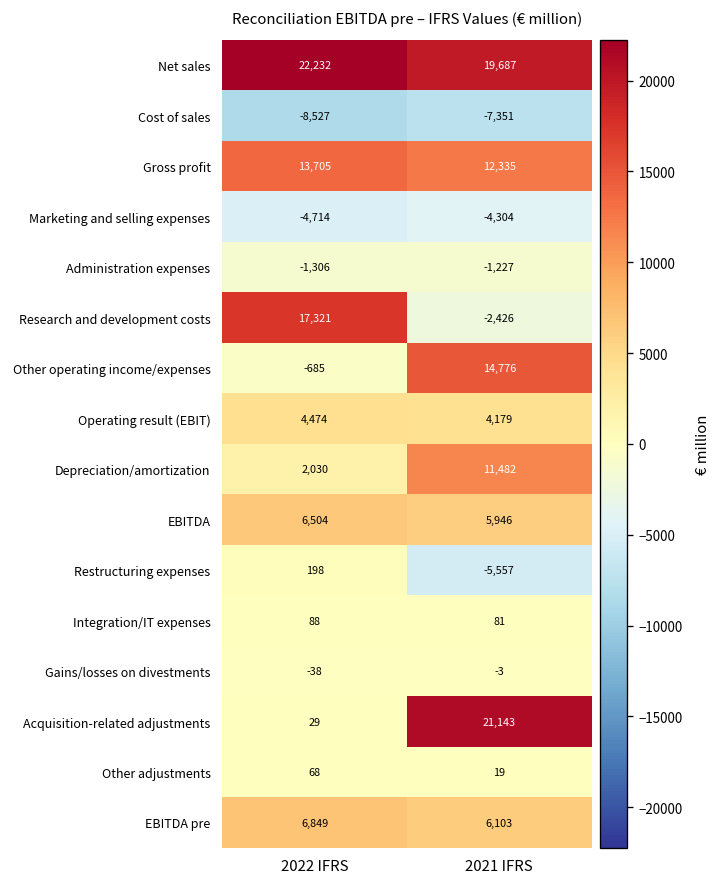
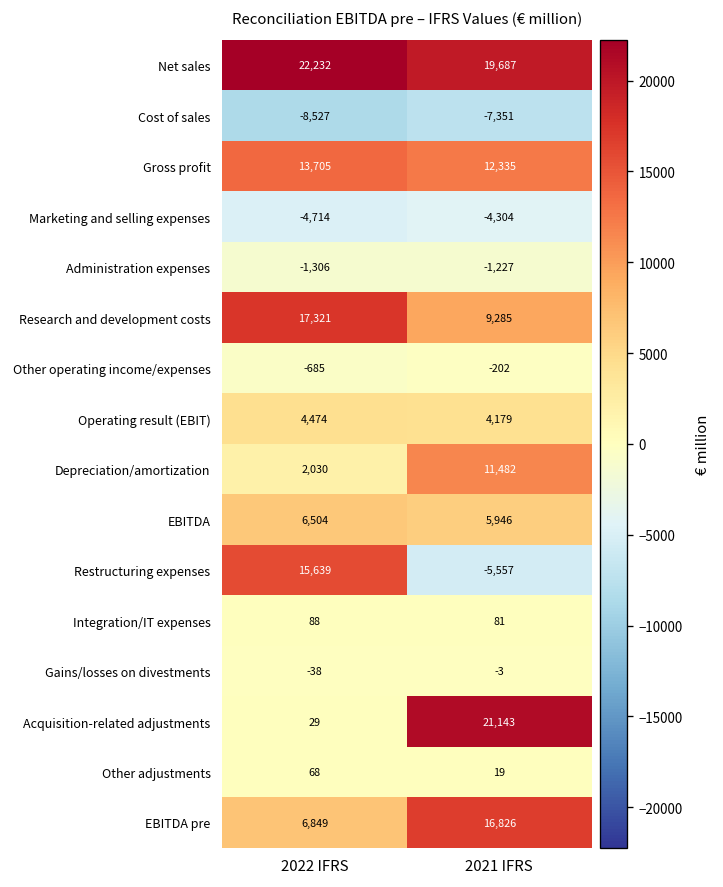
  {
    "Net sales": {
      "2022 IFRS": "22,232",
      "2021 IFRS": "19,687"
    },
    "Cost of sales": {
      "2022 IFRS": "-8,527",
      "2021 IFRS": "-7,351"
    },
    "Gross profit": {
      "2022 IFRS": "13,705",
      "2021 IFRS": "12,335"
    },
    "Marketing and selling expenses": {
      "2022 IFRS": "-4,714",
      "2021 IFRS": "-4,304"
    },
    "Administration expenses": {
      "2022 IFRS": "-1,306",
      "2021 IFRS": "-1,227"
    },
    "Research and development costs": {
      "2022 IFRS": "17,321",
-     "2021 IFRS": "-2,426"
+     "2021 IFRS": "9,285"
    },
    "Other operating income/expenses": {
      "2022 IFRS": "-685",
-     "2021 IFRS": "14,776"
+     "2021 IFRS": "-202"
    },
    "Operating result (EBIT)": {
      "2022 IFRS": "4,474",
      "2021 IFRS": "4,179"
    },
    "Depreciation/amortization": {
      "2022 IFRS": "2,030",
      "2021 IFRS": "11,482"
    },
    "EBITDA": {
      "2022 IFRS": "6,504",
      "2021 IFRS": "5,946"
    },
    "Restructuring expenses": {
-     "2022 IFRS": "198",
+     "2022 IFRS": "15,639",
      "2021 IFRS": "-5,557"
    },
    "Integration/IT expenses": {
      "2022 IFRS": "88",
      "2021 IFRS": "81"
    },
    "Gains/losses on divestments": {
      "2022 IFRS": "-38",
      "2021 IFRS": "-3"
    },
    "Acquisition-related adjustments": {
      "2022 IFRS": "29",
      "2021 IFRS": "21,143"
    },
    "Other adjustments": {
      "2022 IFRS": "68",
      "2021 IFRS": "19"
    },
    "EBITDA pre": {
      "2022 IFRS": "6,849",
-     "2021 IFRS": "6,103"
+     "2021 IFRS": "16,826"
    }
  }
